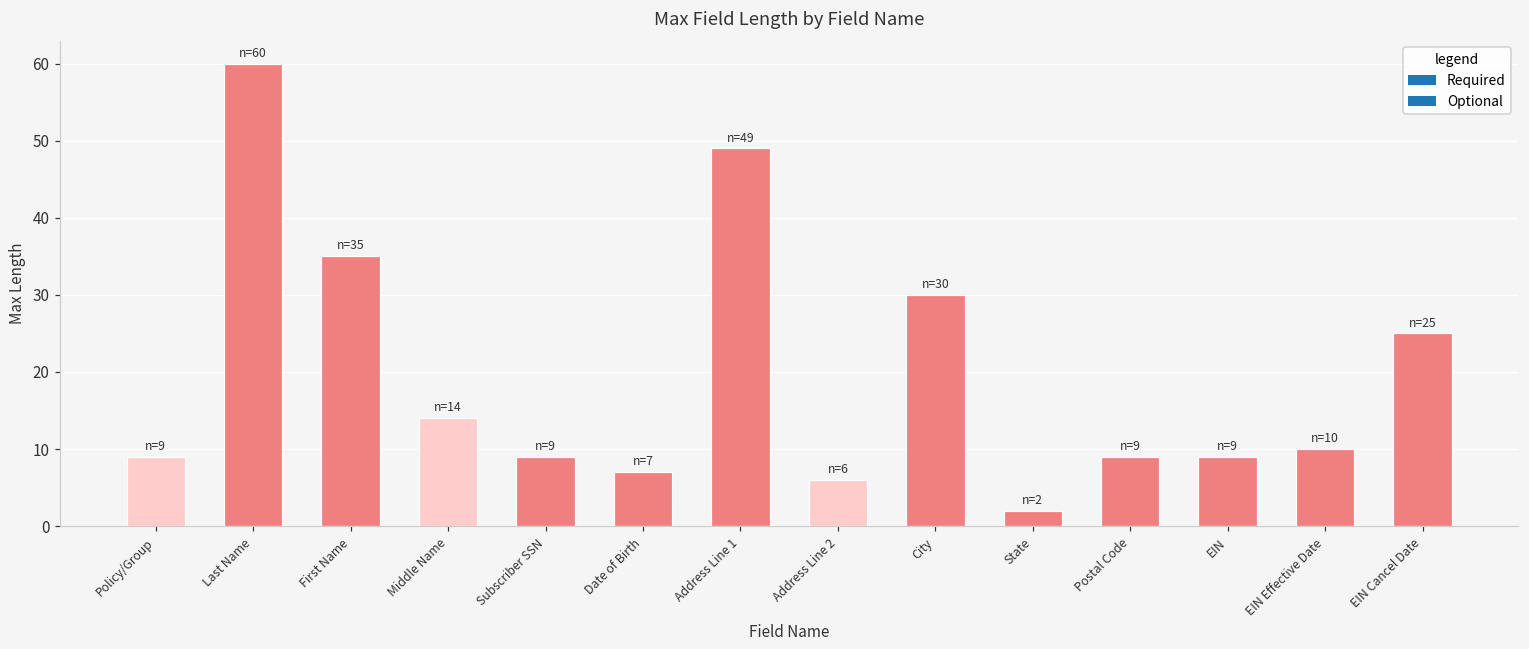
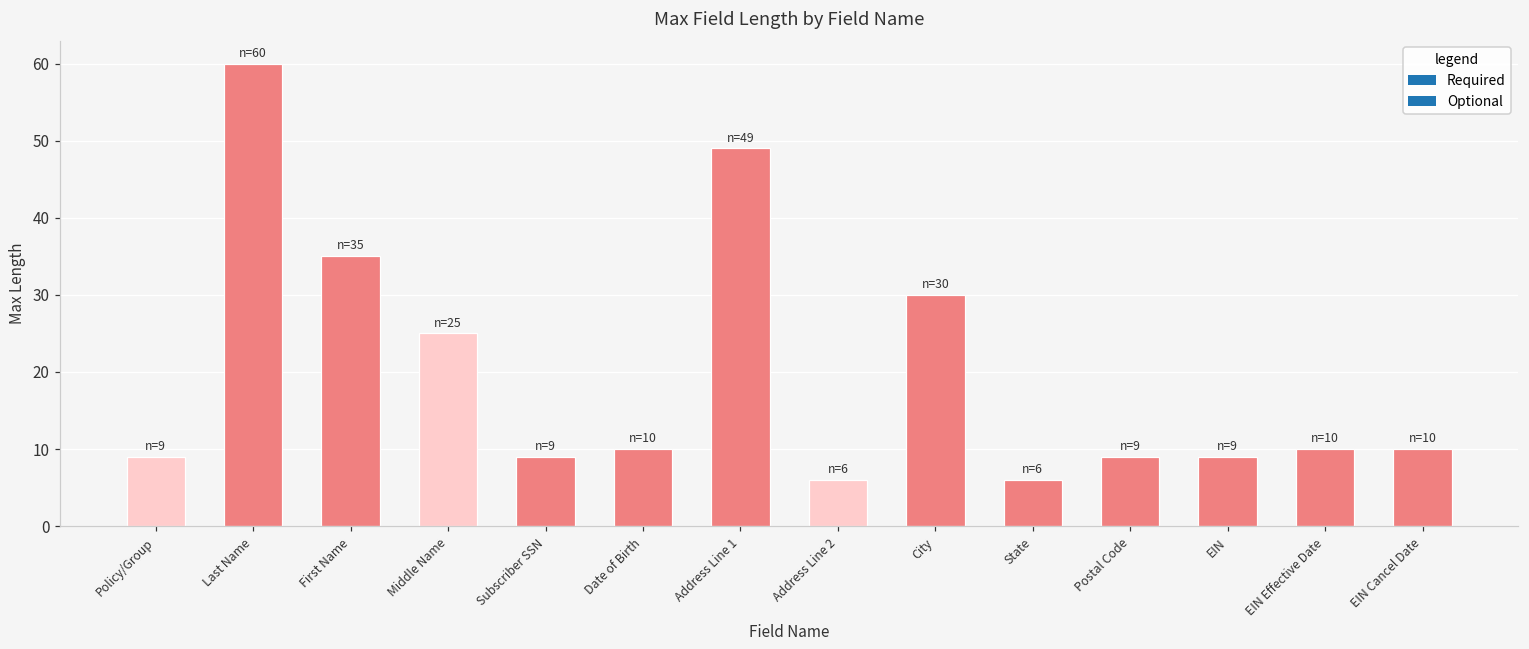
  {
    "Policy/Group": 9,
    "Last Name": 60,
    "First Name": 35,
-   "Middle Name": 14,
+   "Middle Name": 25,
    "Subscriber SSN": 9,
-   "Date of Birth": 7,
+   "Date of Birth": 10,
    "Address Line 1": 49,
    "Address Line 2": 6,
    "City": 30,
-   "State": 2,
+   "State": 6,
    "Postal Code": 9,
    "EIN": 9,
    "EIN Effective Date": 10,
-   "EIN Cancel Date": 25
+   "EIN Cancel Date": 10
  }
